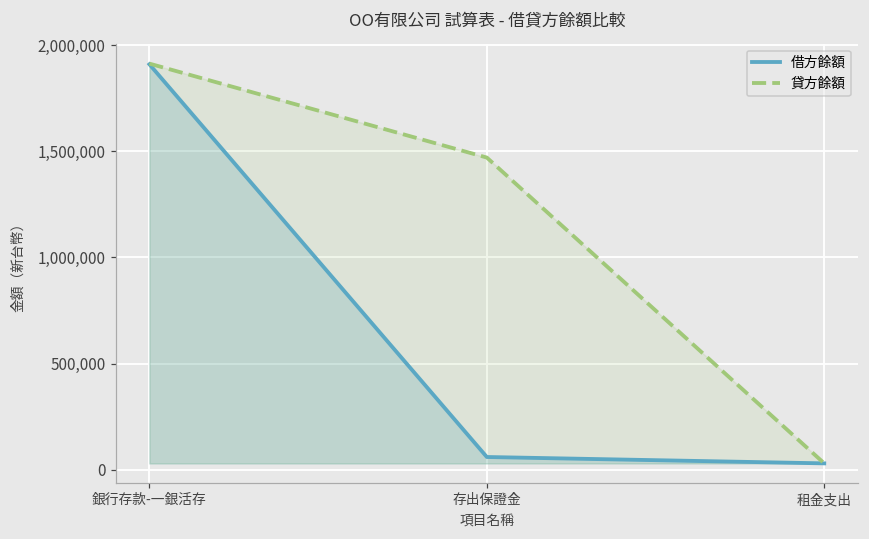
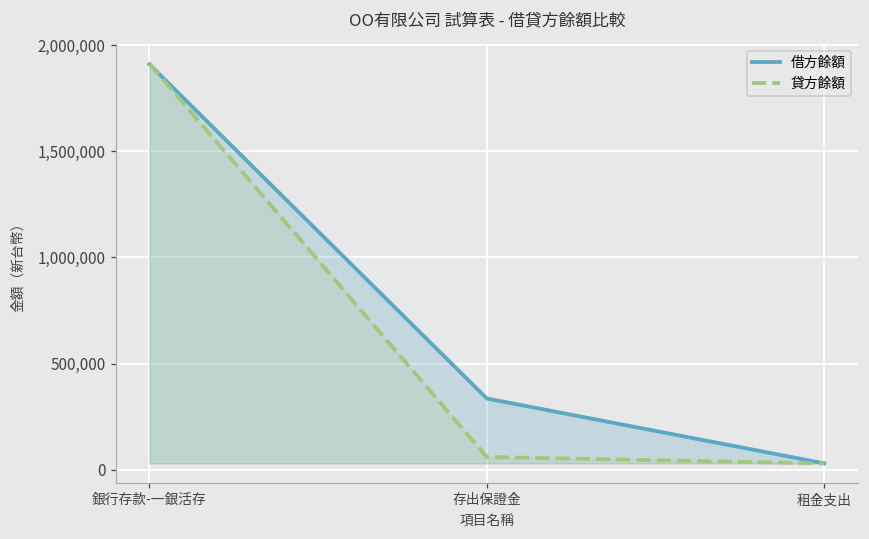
  {
    "借方餘額": {
-     "存出保證金": "60,000"
+     "存出保證金": "340,000"
    },
    "貸方餘額": {
-     "存出保證金": "1,470,000"
+     "存出保證金": "60,000"
    }
  }
